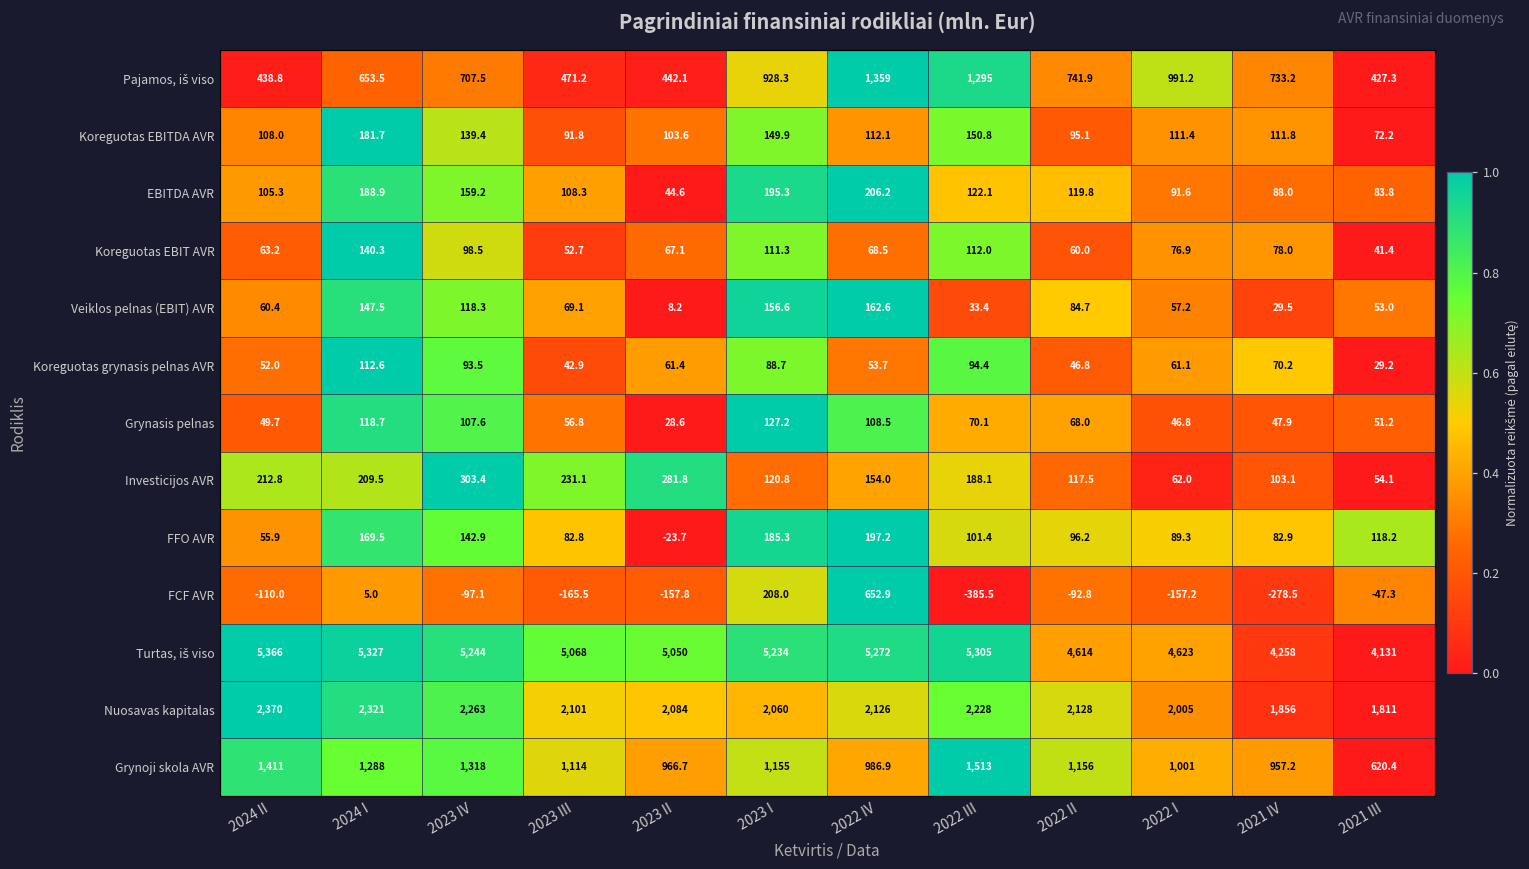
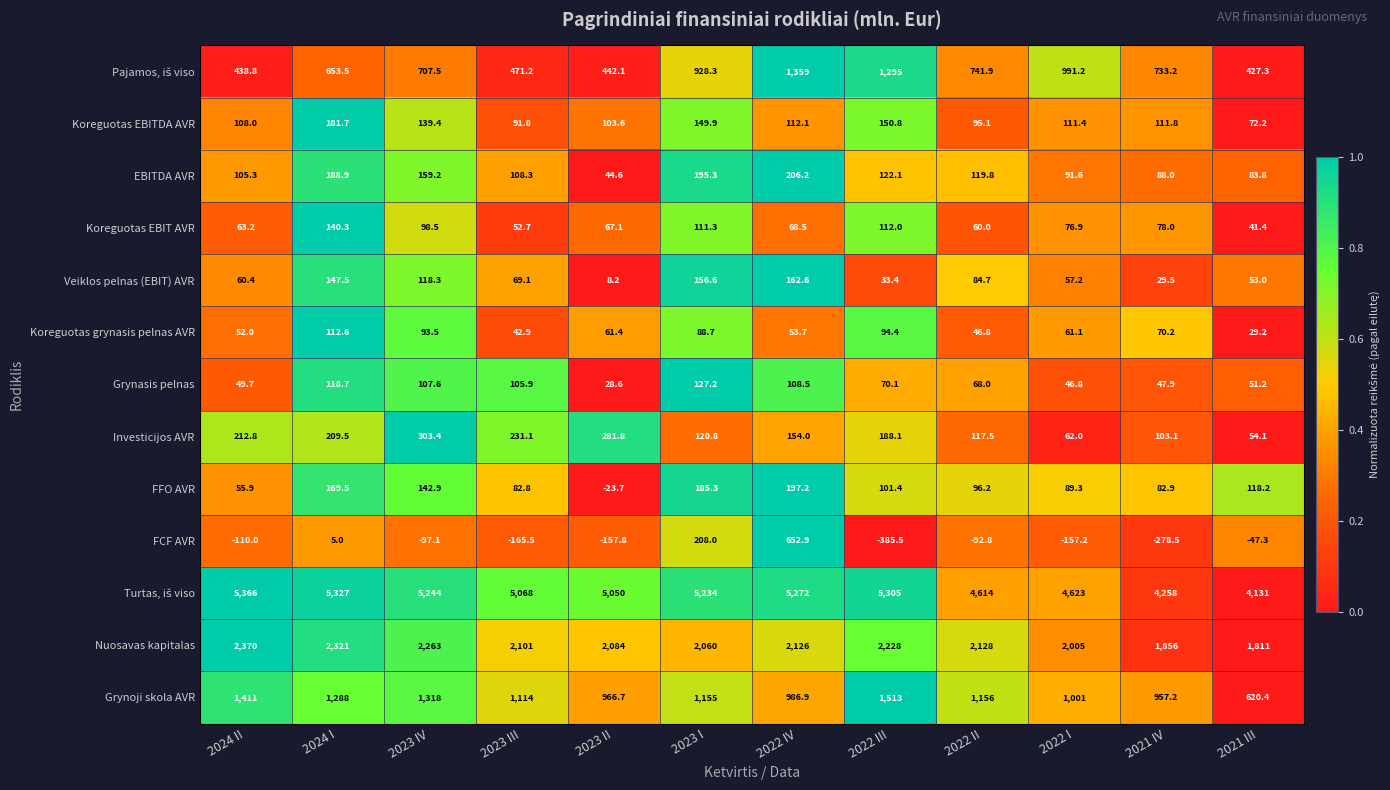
  {
    "Pajamos, iš viso": {
      "2024 II": "438.8",
      "2024 I": "653.5",
      "2023 IV": "707.5",
      "2023 III": "471.2",
      "2023 II": "442.1",
      "2023 I": "928.3",
      "2022 IV": "1,359",
      "2022 III": "1,295",
      "2022 II": "741.9",
      "2022 I": "991.2",
      "2021 IV": "733.2",
      "2021 III": "427.3"
    },
    "Koreguotas EBITDA AVR": {
      "2024 II": "108.0",
      "2024 I": "181.7",
      "2023 IV": "139.4",
      "2023 III": "91.8",
      "2023 II": "103.6",
      "2023 I": "149.9",
      "2022 IV": "112.1",
      "2022 III": "150.8",
      "2022 II": "95.1",
      "2022 I": "111.4",
      "2021 IV": "111.8",
      "2021 III": "72.2"
    },
    "EBITDA AVR": {
      "2024 II": "105.3",
      "2024 I": "188.9",
      "2023 IV": "159.2",
      "2023 III": "108.3",
      "2023 II": "44.6",
      "2023 I": "195.3",
      "2022 IV": "206.2",
      "2022 III": "122.1",
      "2022 II": "119.8",
      "2022 I": "91.6",
      "2021 IV": "88.0",
      "2021 III": "83.8"
    },
    "Koreguotas EBIT AVR": {
      "2024 II": "63.2",
      "2024 I": "140.3",
      "2023 IV": "98.5",
      "2023 III": "52.7",
      "2023 II": "67.1",
      "2023 I": "111.3",
      "2022 IV": "68.5",
      "2022 III": "112.0",
      "2022 II": "60.0",
      "2022 I": "76.9",
      "2021 IV": "78.0",
      "2021 III": "41.4"
    },
    "Veiklos pelnas (EBIT) AVR": {
      "2024 II": "60.4",
      "2024 I": "147.5",
      "2023 IV": "118.3",
      "2023 III": "69.1",
      "2023 II": "8.2",
      "2023 I": "156.6",
      "2022 IV": "162.6",
      "2022 III": "33.4",
      "2022 II": "84.7",
      "2022 I": "57.2",
      "2021 IV": "29.5",
      "2021 III": "53.0"
    },
    "Koreguotas grynasis pelnas AVR": {
      "2024 II": "52.0",
      "2024 I": "112.6",
      "2023 IV": "93.5",
      "2023 III": "42.9",
      "2023 II": "61.4",
      "2023 I": "88.7",
      "2022 IV": "53.7",
      "2022 III": "94.4",
      "2022 II": "46.8",
      "2022 I": "61.1",
      "2021 IV": "70.2",
      "2021 III": "29.2"
    },
    "Grynasis pelnas": {
      "2024 II": "49.7",
      "2024 I": "118.7",
      "2023 IV": "107.6",
-     "2023 III": "56.8",
+     "2023 III": "105.9",
      "2023 II": "28.6",
      "2023 I": "127.2",
      "2022 IV": "108.5",
      "2022 III": "70.1",
      "2022 II": "68.0",
      "2022 I": "46.8",
      "2021 IV": "47.9",
      "2021 III": "51.2"
    },
    "Investicijos AVR": {
      "2024 II": "212.8",
      "2024 I": "209.5",
      "2023 IV": "303.4",
      "2023 III": "231.1",
      "2023 II": "281.8",
      "2023 I": "120.8",
      "2022 IV": "154.0",
      "2022 III": "188.1",
      "2022 II": "117.5",
      "2022 I": "62.0",
      "2021 IV": "103.1",
      "2021 III": "54.1"
    },
    "FFO AVR": {
      "2024 II": "55.9",
      "2024 I": "169.5",
      "2023 IV": "142.9",
      "2023 III": "82.8",
      "2023 II": "-23.7",
      "2023 I": "185.3",
      "2022 IV": "197.2",
      "2022 III": "101.4",
      "2022 II": "96.2",
      "2022 I": "89.3",
      "2021 IV": "82.9",
      "2021 III": "118.2"
    },
    "FCF AVR": {
      "2024 II": "-110.0",
      "2024 I": "5.0",
      "2023 IV": "-97.1",
      "2023 III": "-165.5",
      "2023 II": "-157.8",
      "2023 I": "208.0",
      "2022 IV": "652.9",
      "2022 III": "-385.5",
      "2022 II": "-92.8",
      "2022 I": "-157.2",
      "2021 IV": "-278.5",
      "2021 III": "-47.3"
    },
    "Turtas, iš viso": {
      "2024 II": "5,366",
      "2024 I": "5,327",
      "2023 IV": "5,244",
      "2023 III": "5,068",
      "2023 II": "5,050",
      "2023 I": "5,234",
      "2022 IV": "5,272",
      "2022 III": "5,305",
      "2022 II": "4,614",
      "2022 I": "4,623",
      "2021 IV": "4,258",
      "2021 III": "4,131"
    },
    "Nuosavas kapitalas": {
      "2024 II": "2,370",
      "2024 I": "2,321",
      "2023 IV": "2,263",
      "2023 III": "2,101",
      "2023 II": "2,084",
      "2023 I": "2,060",
      "2022 IV": "2,126",
      "2022 III": "2,228",
      "2022 II": "2,128",
      "2022 I": "2,005",
      "2021 IV": "1,856",
      "2021 III": "1,811"
    },
    "Grynoji skola AVR": {
      "2024 II": "1,411",
      "2024 I": "1,288",
      "2023 IV": "1,318",
      "2023 III": "1,114",
      "2023 II": "966.7",
      "2023 I": "1,155",
      "2022 IV": "986.9",
      "2022 III": "1,513",
      "2022 II": "1,156",
      "2022 I": "1,001",
      "2021 IV": "957.2",
      "2021 III": "620.4"
    }
  }
